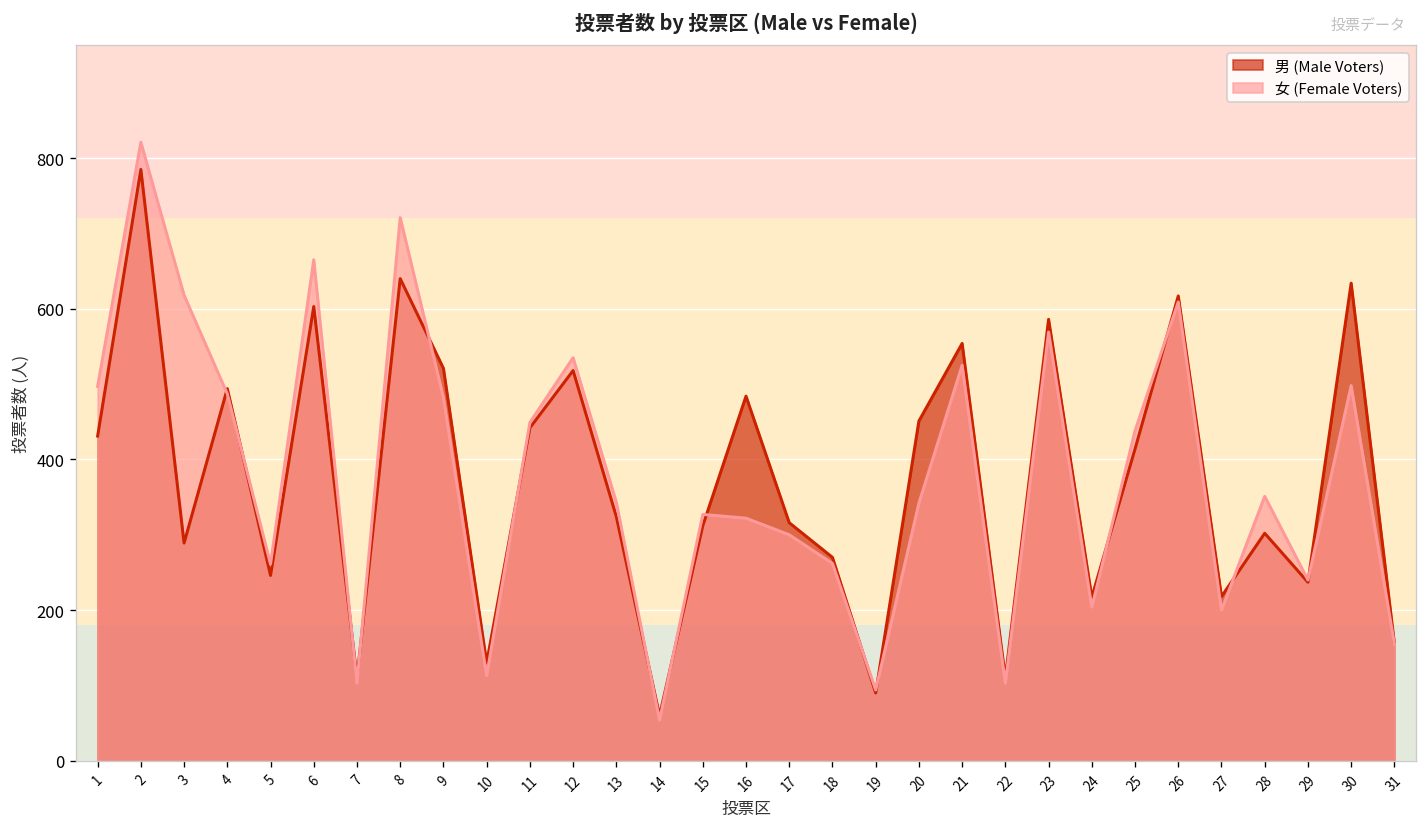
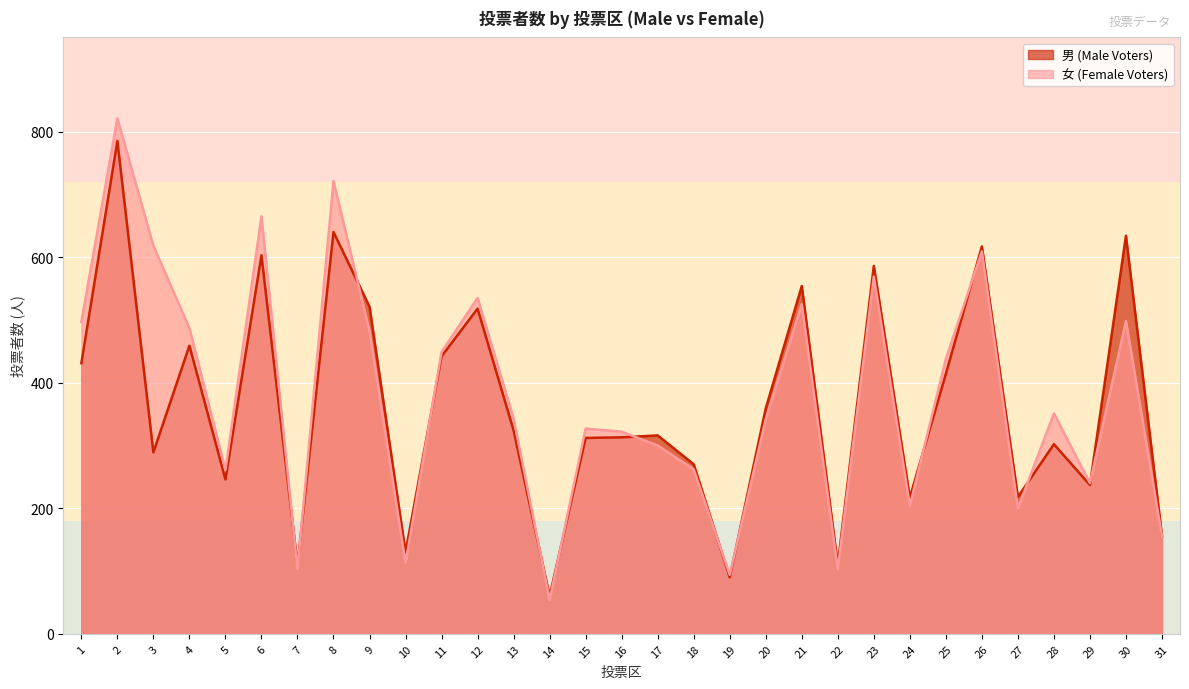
  {
    "男 (Male Voters)": {
      "1": 430,
      "2": 790,
      "3": 290,
-     "4": 490,
+     "4": 460,
      "5": 250,
      "6": 600,
      "7": 110,
      "8": 640,
      "9": 520,
      "10": 130,
      "11": 440,
      "12": 520,
      "13": 320,
      "14": 60,
      "15": 310,
-     "16": 480,
+     "16": 310,
      "17": 320,
      "18": 270,
-     "20": 450,
+     "20": 360,
      "21": 550,
      "22": 110,
      "23": 590,
      "24": 220,
      "25": 410,
      "26": 620,
      "27": 220,
      "28": 300,
      "30": 630
    },
    "女 (Female Voters)": {
      "1": 500,
      "2": 820,
      "3": 620,
      "4": 490,
      "5": 260,
      "6": 670,
      "7": 100,
      "8": 720,
      "9": 480,
      "10": 110,
      "11": 450,
      "12": 540,
      "13": 340,
      "14": 50,
      "15": 330,
      "16": 320,
      "17": 300,
      "18": 260,
      "20": 340,
      "21": 530,
      "22": 100,
      "23": 570,
      "24": 200,
      "25": 440,
      "26": 610,
      "27": 200,
      "28": 350,
      "30": 500
    }
  }
